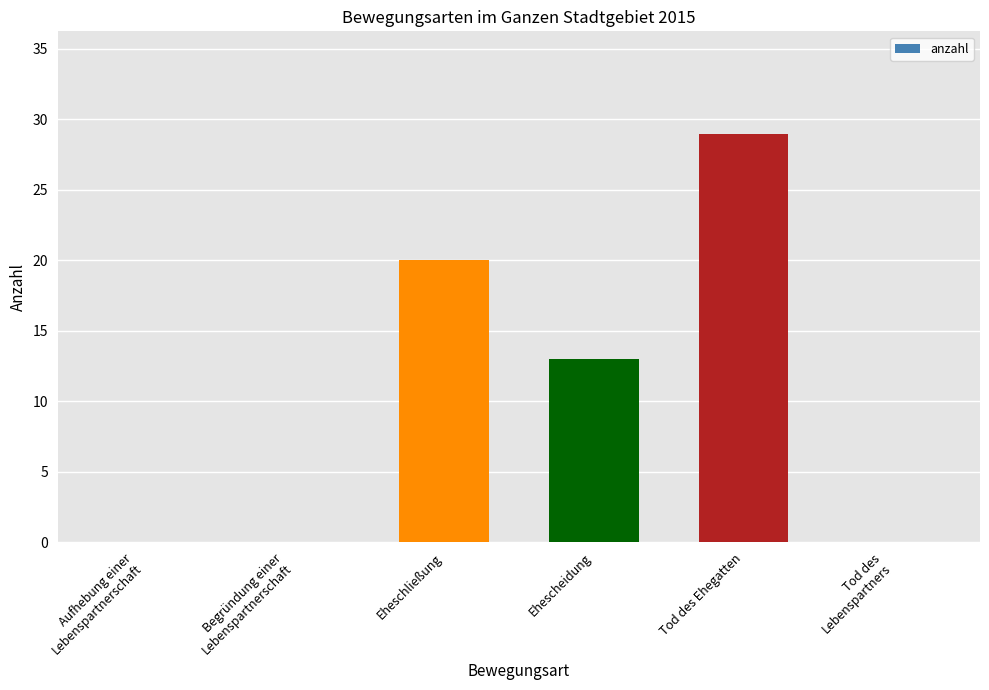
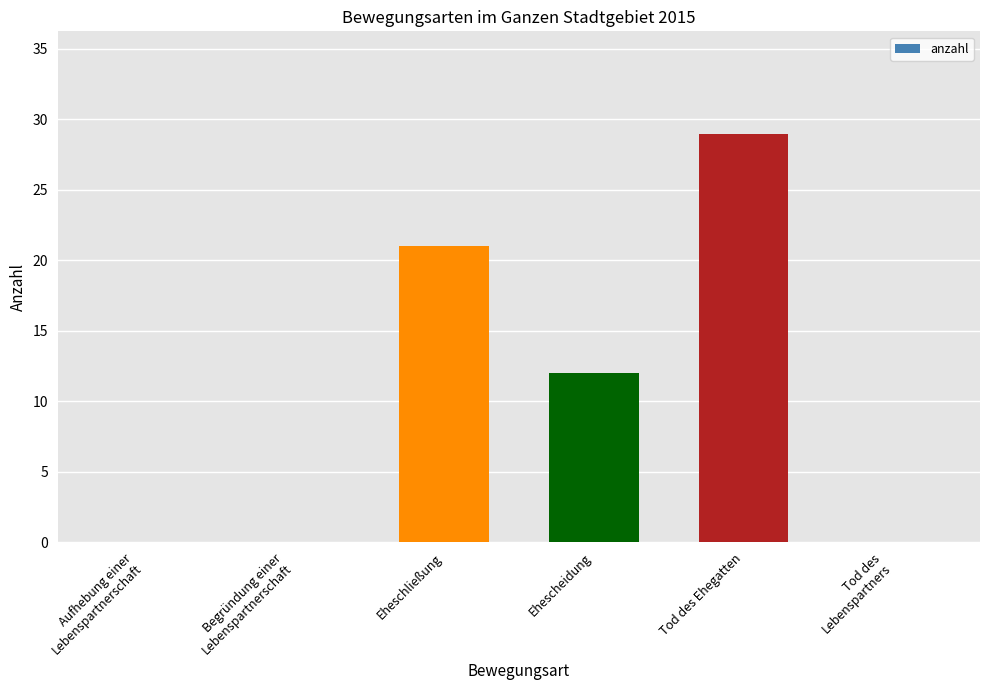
  {
    "Aufhebung einer Lebenspartnerschaft": 0,
    "Begründung einer Lebenspartnerschaft": 0,
-   "Eheschließung": 20,
-   "Ehescheidung": 13,
+   "Eheschließung": 21,
+   "Ehescheidung": 12,
    "Tod des Ehegatten": 29,
    "Tod des Lebenspartners": 0
  }
